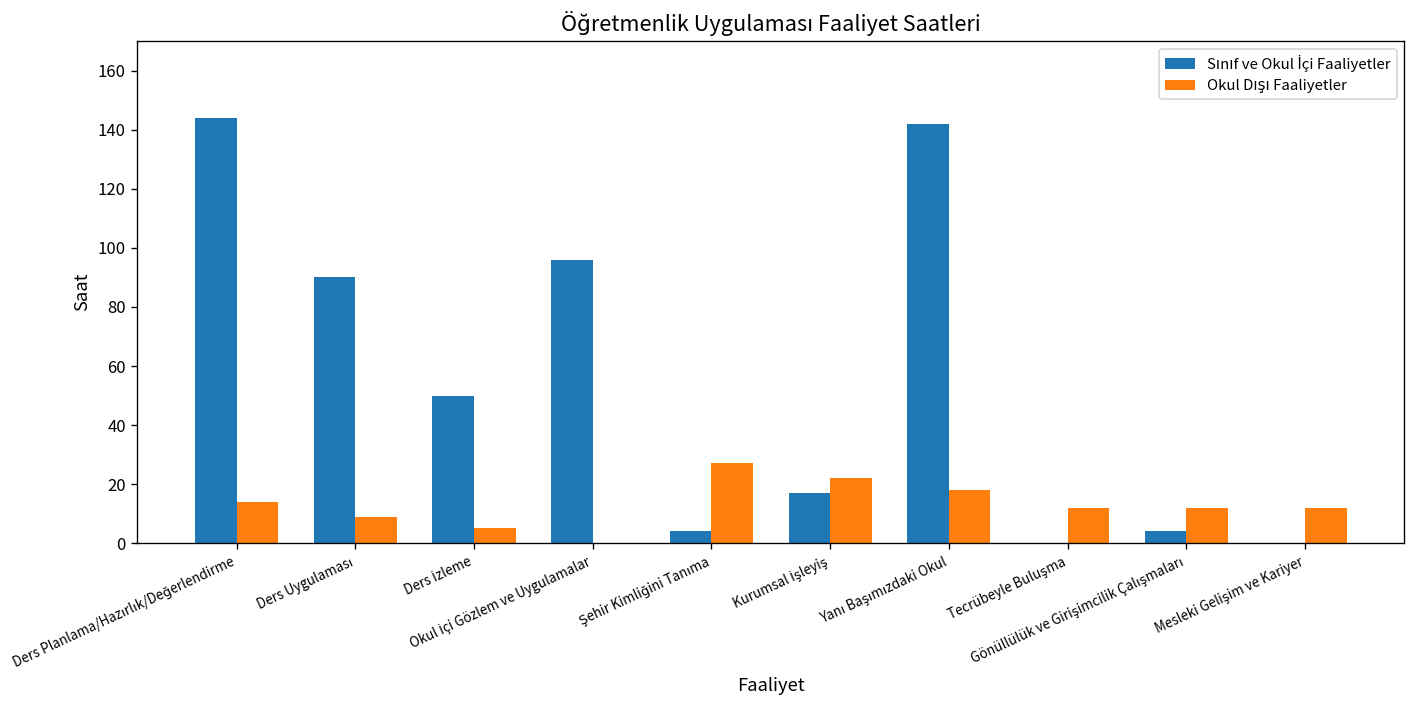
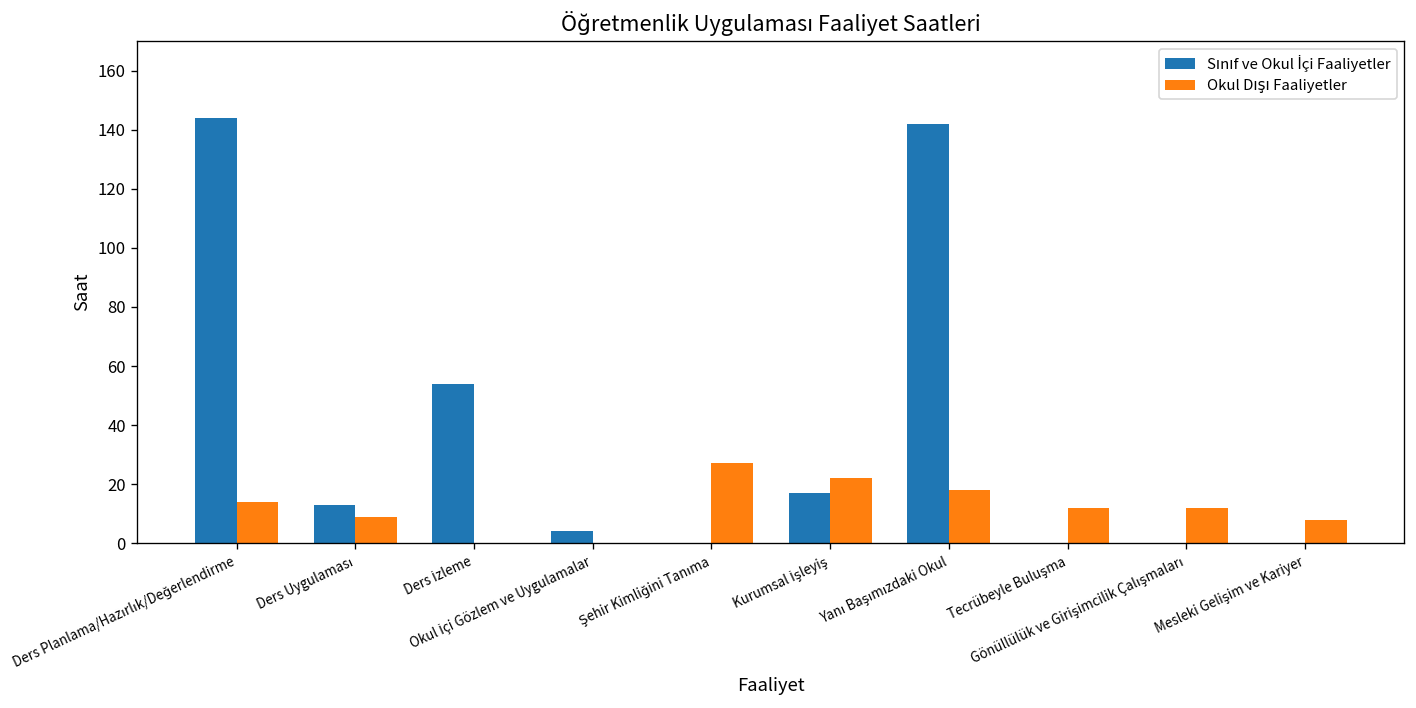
  {
    "Sınıf ve Okul İçi Faaliyetler": {
      "Ders Planlama/Hazırlık/Değerlendirme": 144,
-     "Ders Uygulaması": 90,
-     "Ders İzleme": 50,
-     "Okul İçi Gözlem ve Uygulamalar": 96,
-     "Şehir Kimliğini Tanıma": 4,
+     "Ders Uygulaması": 13,
+     "Ders İzleme": 54,
+     "Okul İçi Gözlem ve Uygulamalar": 4,
+     "Şehir Kimliğini Tanıma": 0,
      "Kurumsal İşleyiş": 17,
      "Yanı Başımızdaki Okul": 142,
      "Tecrübeyle Buluşma": 0,
-     "Gönüllülük ve Girişimcilik Çalışmaları": 4,
+     "Gönüllülük ve Girişimcilik Çalışmaları": 0,
      "Mesleki Gelişim ve Kariyer": 0
    },
    "Okul Dışı Faaliyetler": {
      "Ders Planlama/Hazırlık/Değerlendirme": 14,
      "Ders Uygulaması": 9,
-     "Ders İzleme": 5,
+     "Ders İzleme": 0,
      "Okul İçi Gözlem ve Uygulamalar": 0,
      "Şehir Kimliğini Tanıma": 27,
      "Kurumsal İşleyiş": 22,
      "Yanı Başımızdaki Okul": 18,
      "Tecrübeyle Buluşma": 12,
      "Gönüllülük ve Girişimcilik Çalışmaları": 12,
-     "Mesleki Gelişim ve Kariyer": 12
+     "Mesleki Gelişim ve Kariyer": 8
    }
  }
